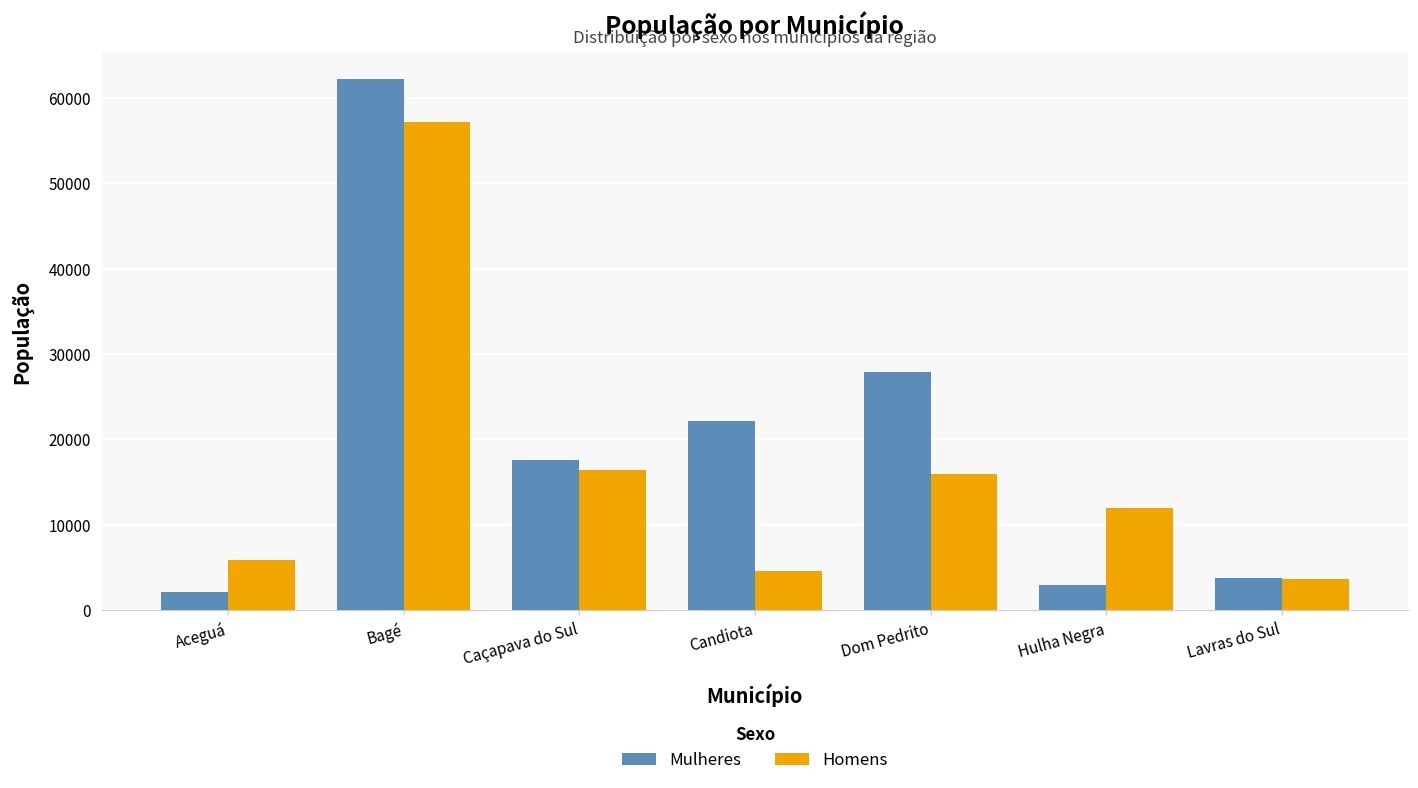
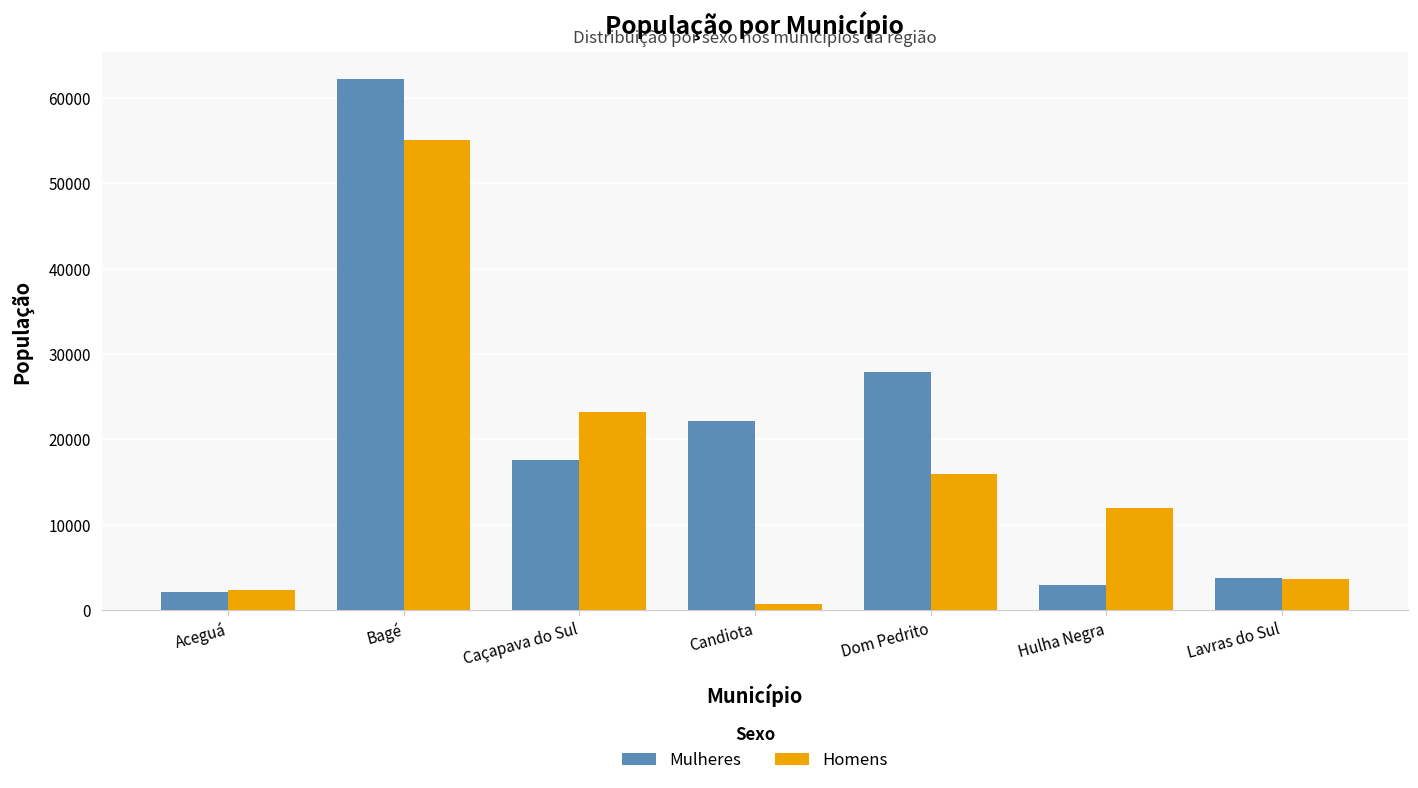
  {
    "Mulheres": {
      "Aceguá": 2000,
      "Bagé": 62000,
      "Caçapava do Sul": 18000,
      "Candiota": 22000,
      "Dom Pedrito": 28000,
      "Hulha Negra": 3000,
      "Lavras do Sul": 4000
    },
    "Homens": {
-     "Aceguá": 6000,
-     "Bagé": 57000,
-     "Caçapava do Sul": 16000,
-     "Candiota": 5000,
+     "Aceguá": 2000,
+     "Bagé": 55000,
+     "Caçapava do Sul": 23000,
+     "Candiota": 1000,
      "Dom Pedrito": 16000,
      "Hulha Negra": 12000,
      "Lavras do Sul": 4000
    }
  }
